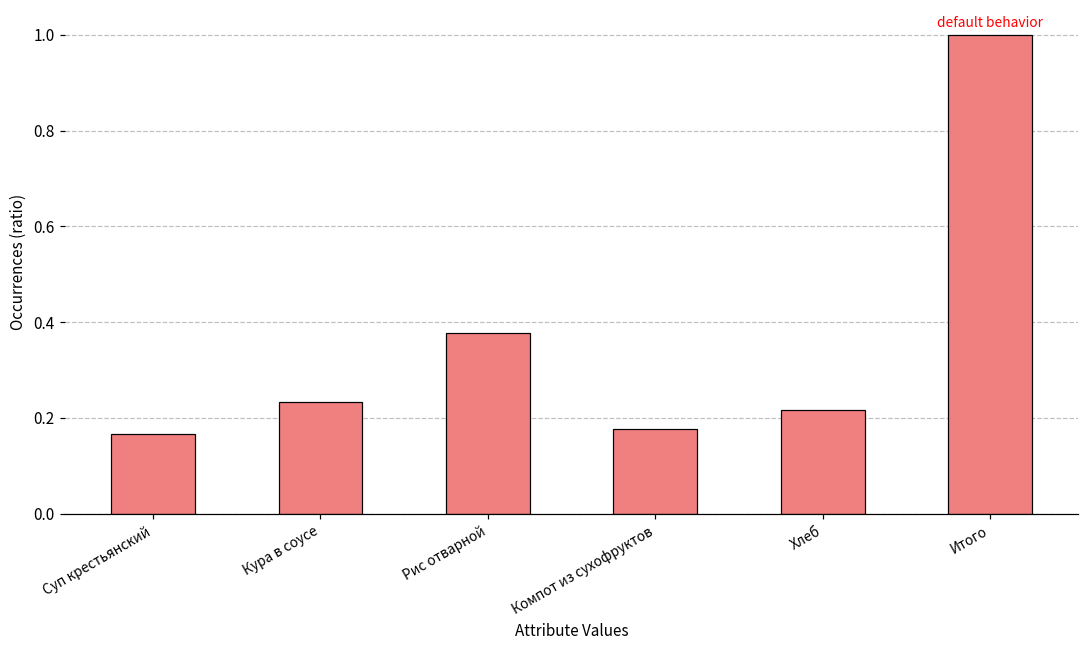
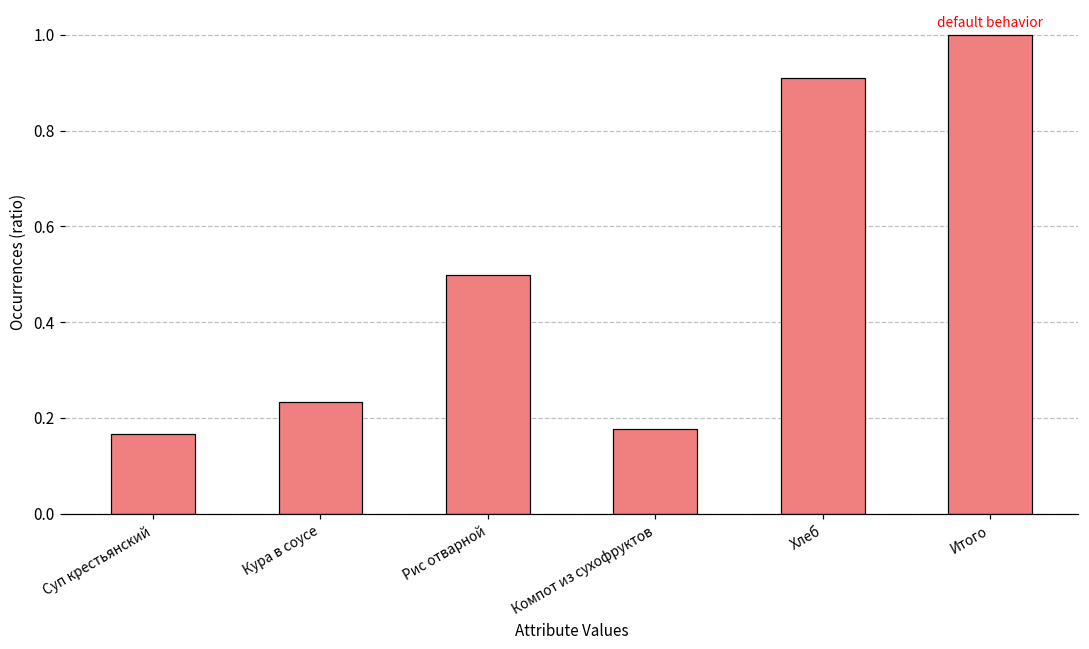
  {
    "Суп крестьянский": 0.17,
    "Кура в соусе": 0.23,
-   "Рис отварной": 0.38,
+   "Рис отварной": 0.50,
    "Компот из сухофруктов": 0.18,
-   "Хлеб": 0.22,
+   "Хлеб": 0.91,
    "Итого": 1.00
  }
